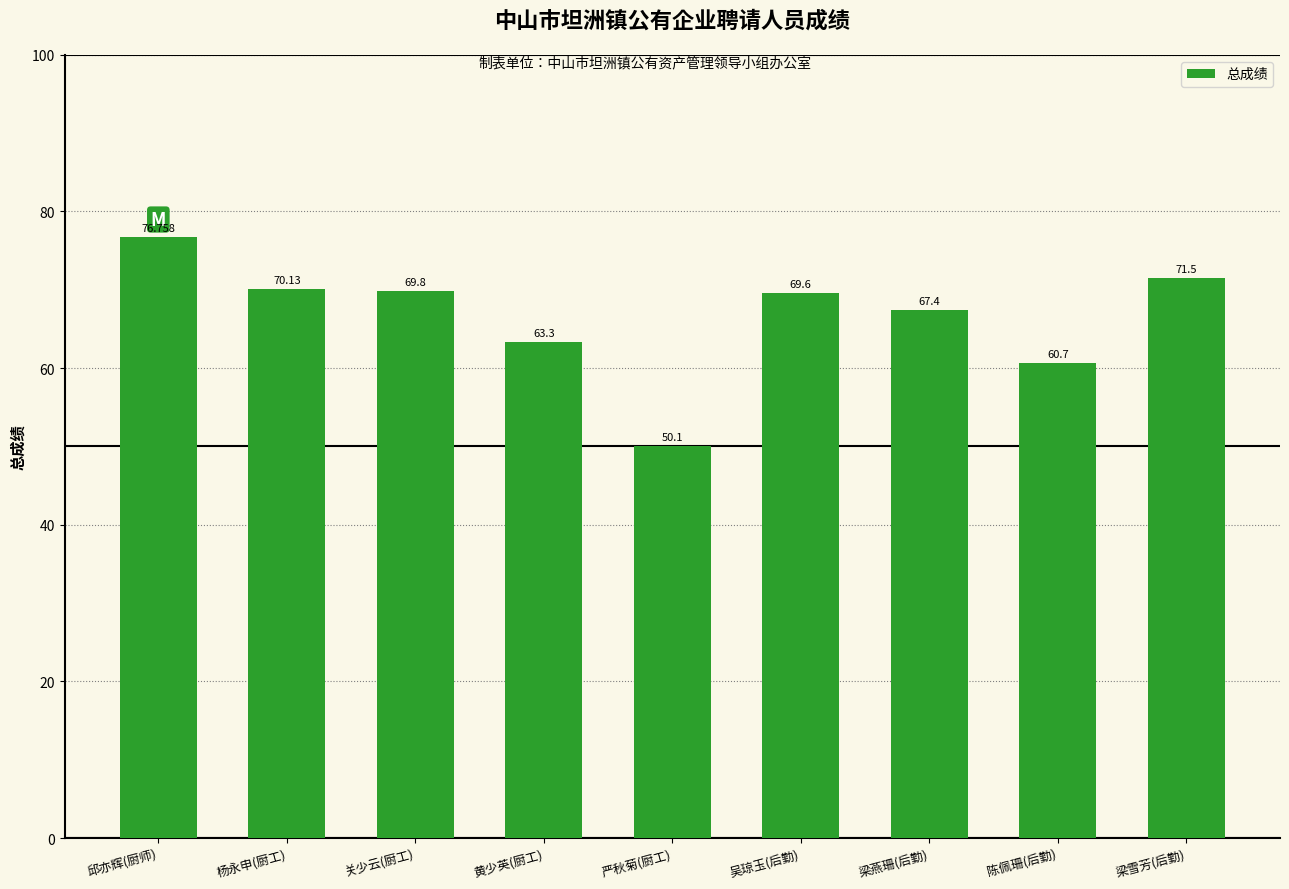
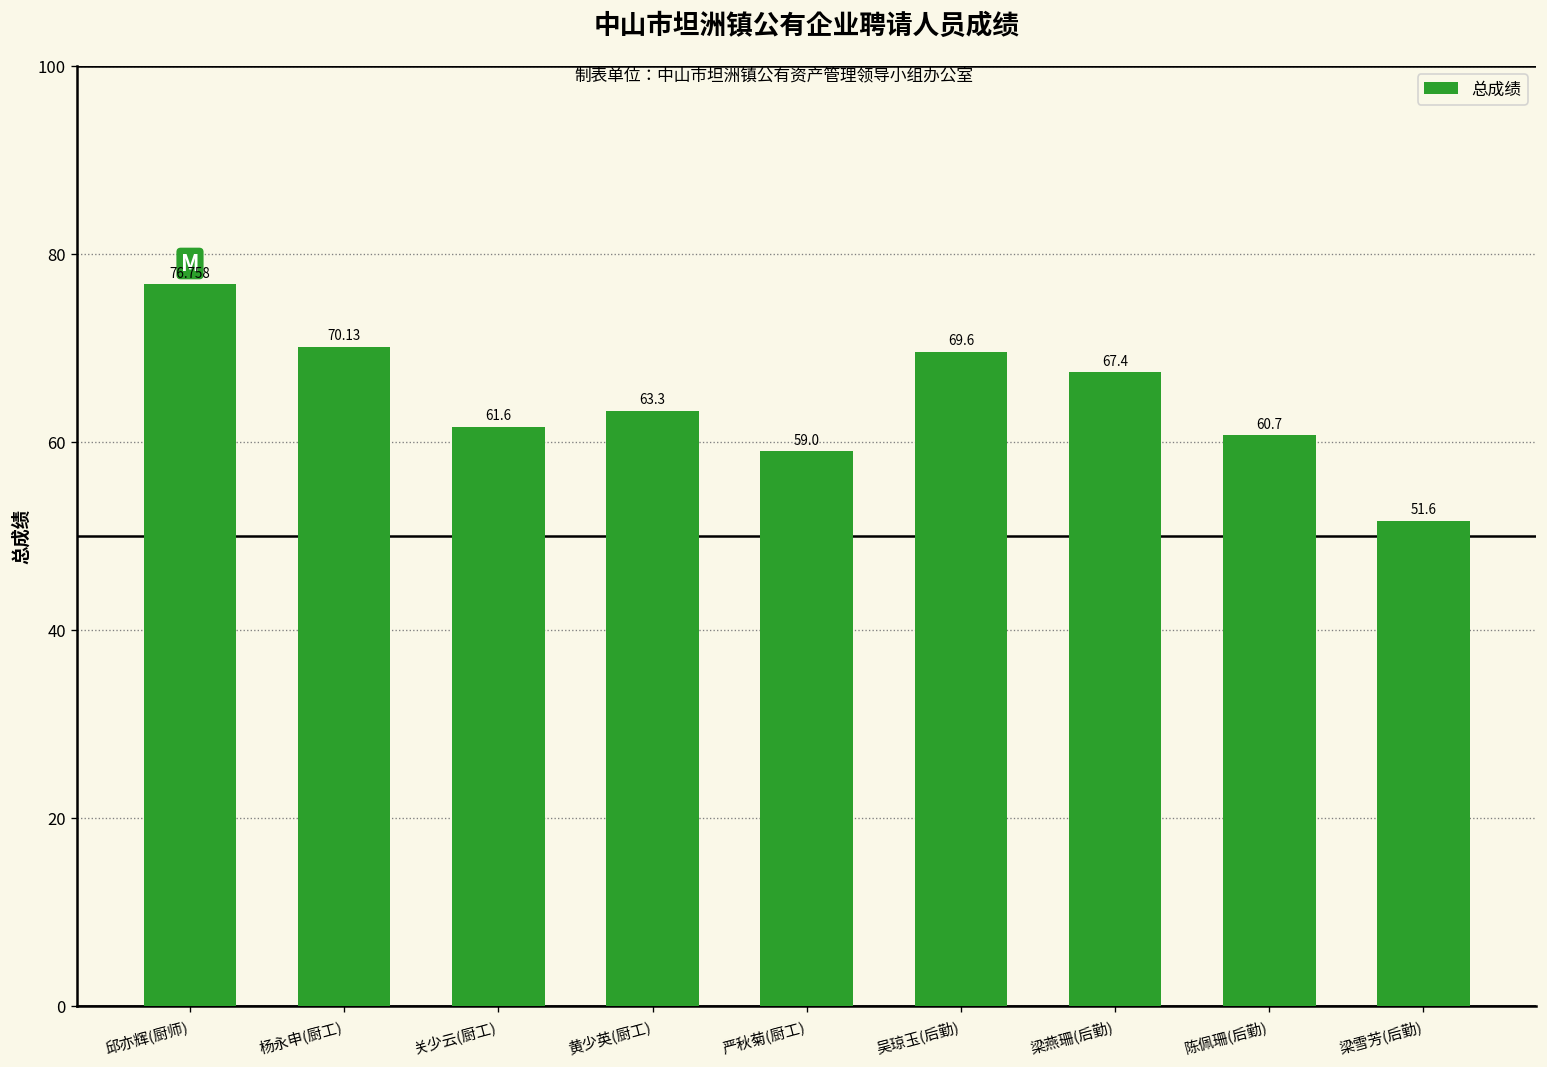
  {
    "杨永申(厨工)": 70.13,
-   "关少云(厨工)": 69.8,
+   "关少云(厨工)": 61.6,
    "黄少英(厨工)": 63.3,
-   "严秋菊(厨工)": 50.1,
+   "严秋菊(厨工)": 59.0,
    "吴琼玉(后勤)": 69.6,
    "梁燕珊(后勤)": 67.4,
    "陈佩珊(后勤)": 60.7,
-   "梁雪芳(后勤)": 71.5
+   "梁雪芳(后勤)": 51.6
  }
